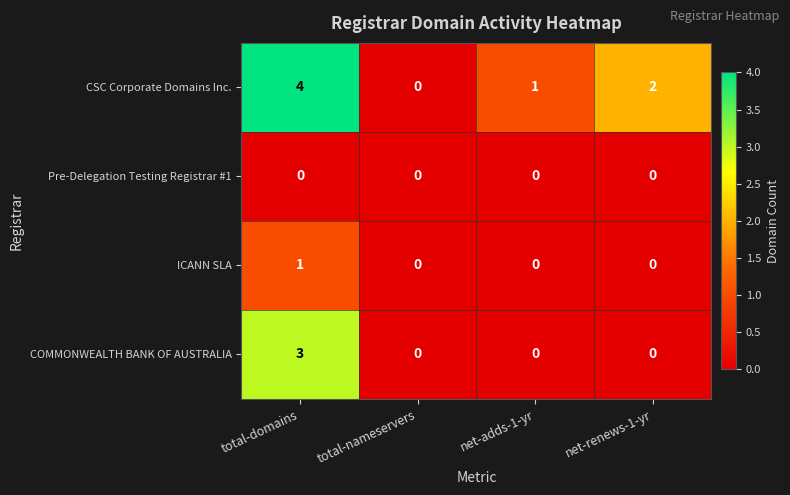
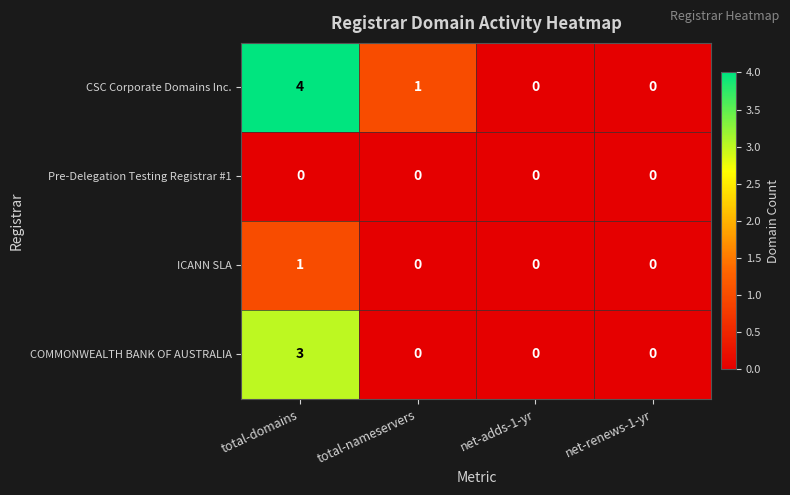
  {
    "CSC Corporate Domains Inc.": {
      "total-domains": 4,
-     "total-nameservers": 0,
-     "net-adds-1-yr": 1,
-     "net-renews-1-yr": 2
+     "total-nameservers": 1,
+     "net-adds-1-yr": 0,
+     "net-renews-1-yr": 0
    },
    "Pre-Delegation Testing Registrar #1": {
      "total-domains": 0,
      "total-nameservers": 0,
      "net-adds-1-yr": 0,
      "net-renews-1-yr": 0
    },
    "ICANN SLA": {
      "total-domains": 1,
      "total-nameservers": 0,
      "net-adds-1-yr": 0,
      "net-renews-1-yr": 0
    },
    "COMMONWEALTH BANK OF AUSTRALIA": {
      "total-domains": 3,
      "total-nameservers": 0,
      "net-adds-1-yr": 0,
      "net-renews-1-yr": 0
    }
  }
